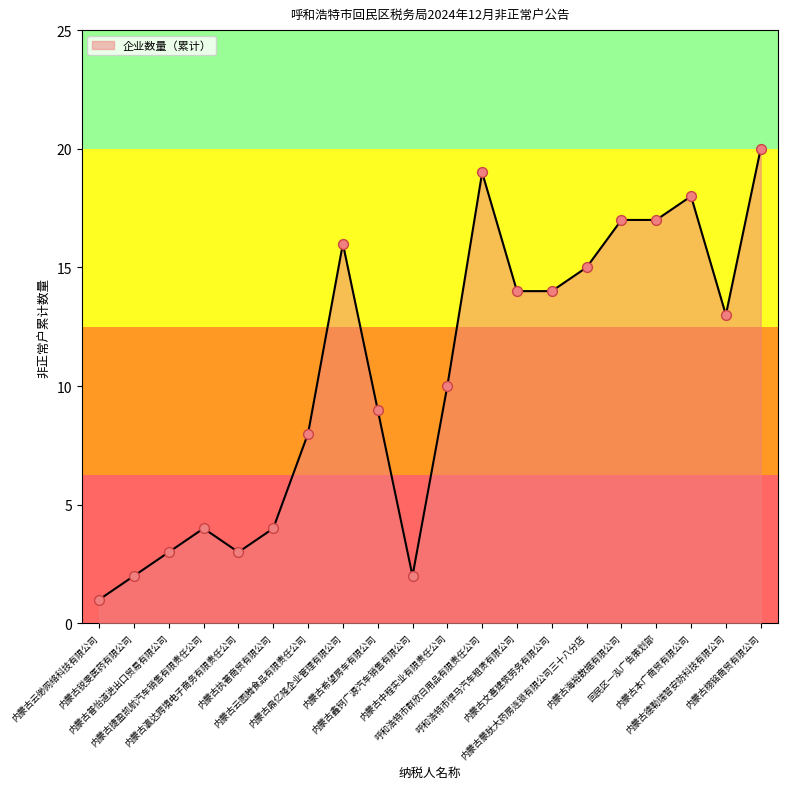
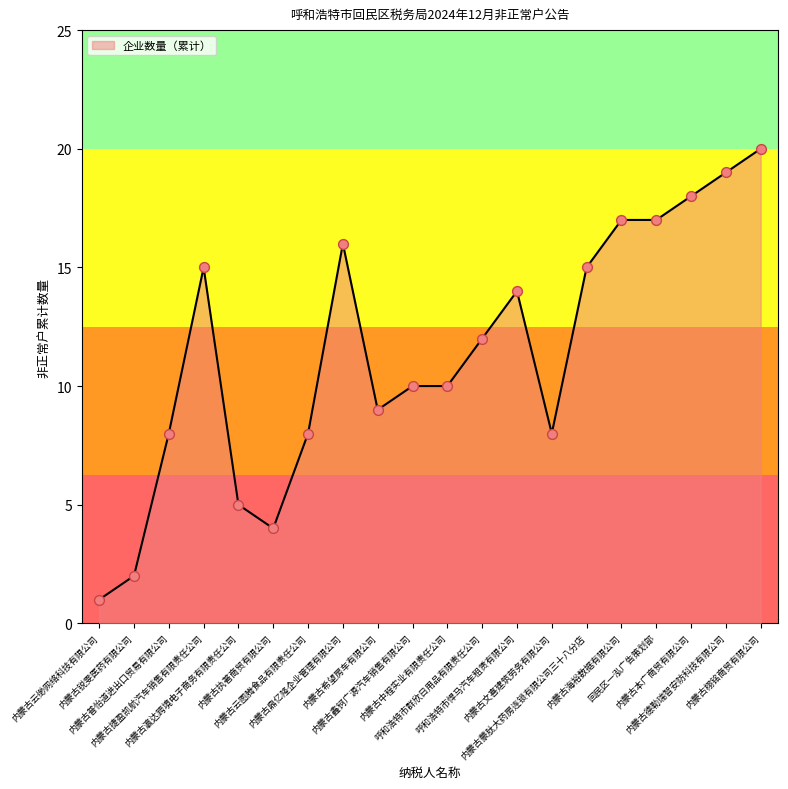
  {
    "内蒙古云缈网络科技有限公司": 1,
    "内蒙古锐雯医药有限公司": 2,
-   "内蒙古普怡道进出口贸易有限公司": 3,
-   "内蒙古捷盈凯航汽车销售有限责任公司": 4,
-   "内蒙古瀛达跨境电子商务有限责任公司": 3,
+   "内蒙古普怡道进出口贸易有限公司": 8,
+   "内蒙古捷盈凯航汽车销售有限责任公司": 15,
+   "内蒙古瀛达跨境电子商务有限责任公司": 5,
    "内蒙古执著商贸有限公司": 4,
    "内蒙古云图腾食品有限责任公司": 8,
    "内蒙古鼎亿隆企业管理有限公司": 16,
    "内蒙古希望房车有限公司": 9,
-   "内蒙古鑫钶广源汽车销售有限公司": 2,
+   "内蒙古鑫钶广源汽车销售有限公司": 10,
    "内蒙古中程实业有限责任公司": 10,
-   "呼和浩特市群欣日用品有限责任公司": 19,
+   "呼和浩特市群欣日用品有限责任公司": 12,
    "呼和浩特市悍马汽车租赁有限公司": 14,
-   "内蒙古文喜建筑劳务有限公司": 14,
+   "内蒙古文喜建筑劳务有限公司": 8,
    "内蒙古蒙肽大药房连锁有限公司三十八分店": 15,
    "内蒙古海裕数据有限公司": 17,
    "回民区一泓广告策划部": 17,
    "内蒙古本广商贸有限公司": 18,
-   "内蒙古德勒瑞智安防科技有限公司": 13,
+   "内蒙古德勒瑞智安防科技有限公司": 19,
    "内蒙古栩铭商贸有限公司": 20
  }
